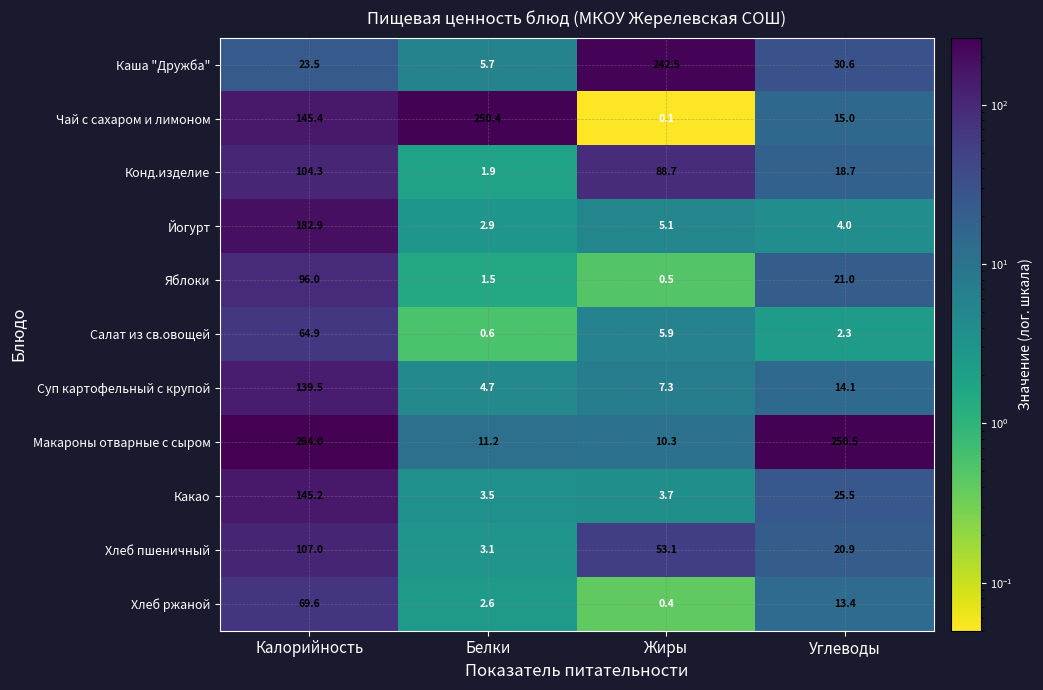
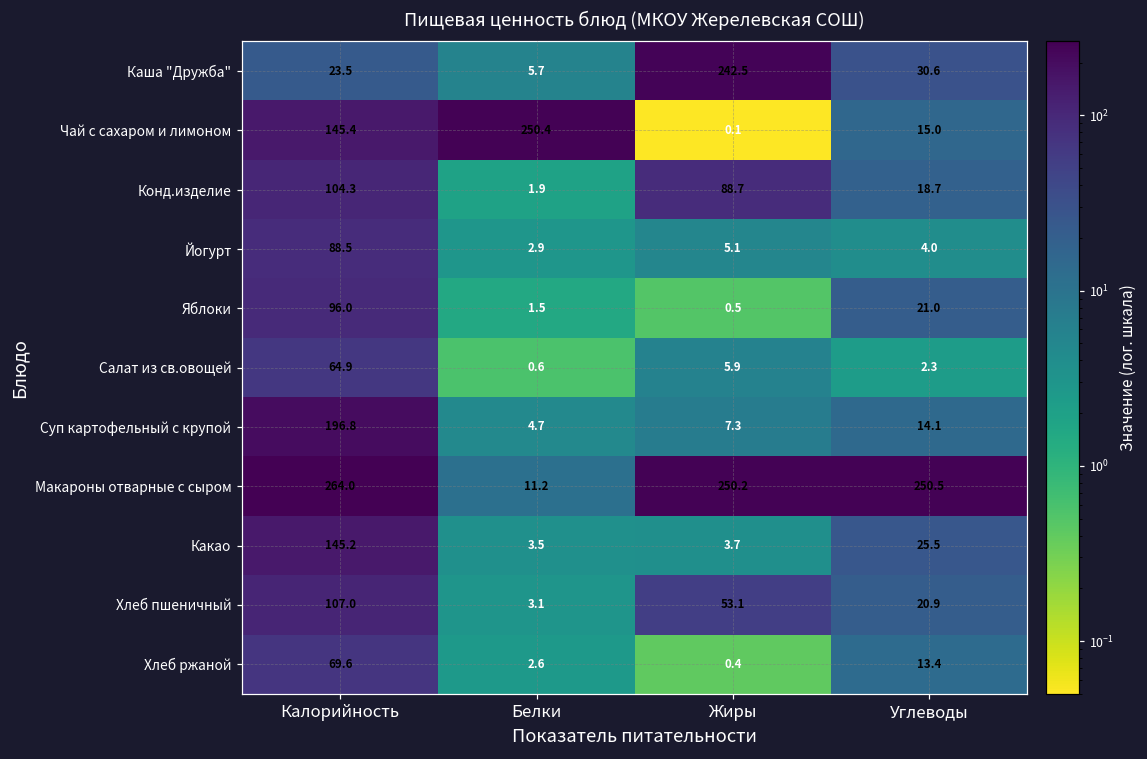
  {
    "Каша \"Дружба\"": {
      "Калорийность": 23.5,
      "Белки": 5.7,
      "Жиры": 242.5,
      "Углеводы": 30.6
    },
    "Чай с сахаром и лимоном": {
      "Калорийность": 145.4,
      "Белки": 250.4,
      "Жиры": 0.1,
      "Углеводы": 15.0
    },
    "Конд.изделие": {
      "Калорийность": 104.3,
      "Белки": 1.9,
      "Жиры": 88.7,
      "Углеводы": 18.7
    },
    "Йогурт": {
-     "Калорийность": 182.9,
+     "Калорийность": 88.5,
      "Белки": 2.9,
      "Жиры": 5.1,
      "Углеводы": 4.0
    },
    "Яблоки": {
      "Калорийность": 96.0,
      "Белки": 1.5,
      "Жиры": 0.5,
      "Углеводы": 21.0
    },
    "Салат из св.овощей": {
      "Калорийность": 64.9,
      "Белки": 0.6,
      "Жиры": 5.9,
      "Углеводы": 2.3
    },
    "Суп картофельный с крупой": {
-     "Калорийность": 139.5,
+     "Калорийность": 196.8,
      "Белки": 4.7,
      "Жиры": 7.3,
      "Углеводы": 14.1
    },
    "Макароны отварные с сыром": {
      "Калорийность": 264.0,
      "Белки": 11.2,
-     "Жиры": 10.3,
+     "Жиры": 250.2,
      "Углеводы": 250.5
    },
    "Какао": {
      "Калорийность": 145.2,
      "Белки": 3.5,
      "Жиры": 3.7,
      "Углеводы": 25.5
    },
    "Хлеб пшеничный": {
      "Калорийность": 107.0,
      "Белки": 3.1,
      "Жиры": 53.1,
      "Углеводы": 20.9
    },
    "Хлеб ржаной": {
      "Калорийность": 69.6,
      "Белки": 2.6,
      "Жиры": 0.4,
      "Углеводы": 13.4
    }
  }
